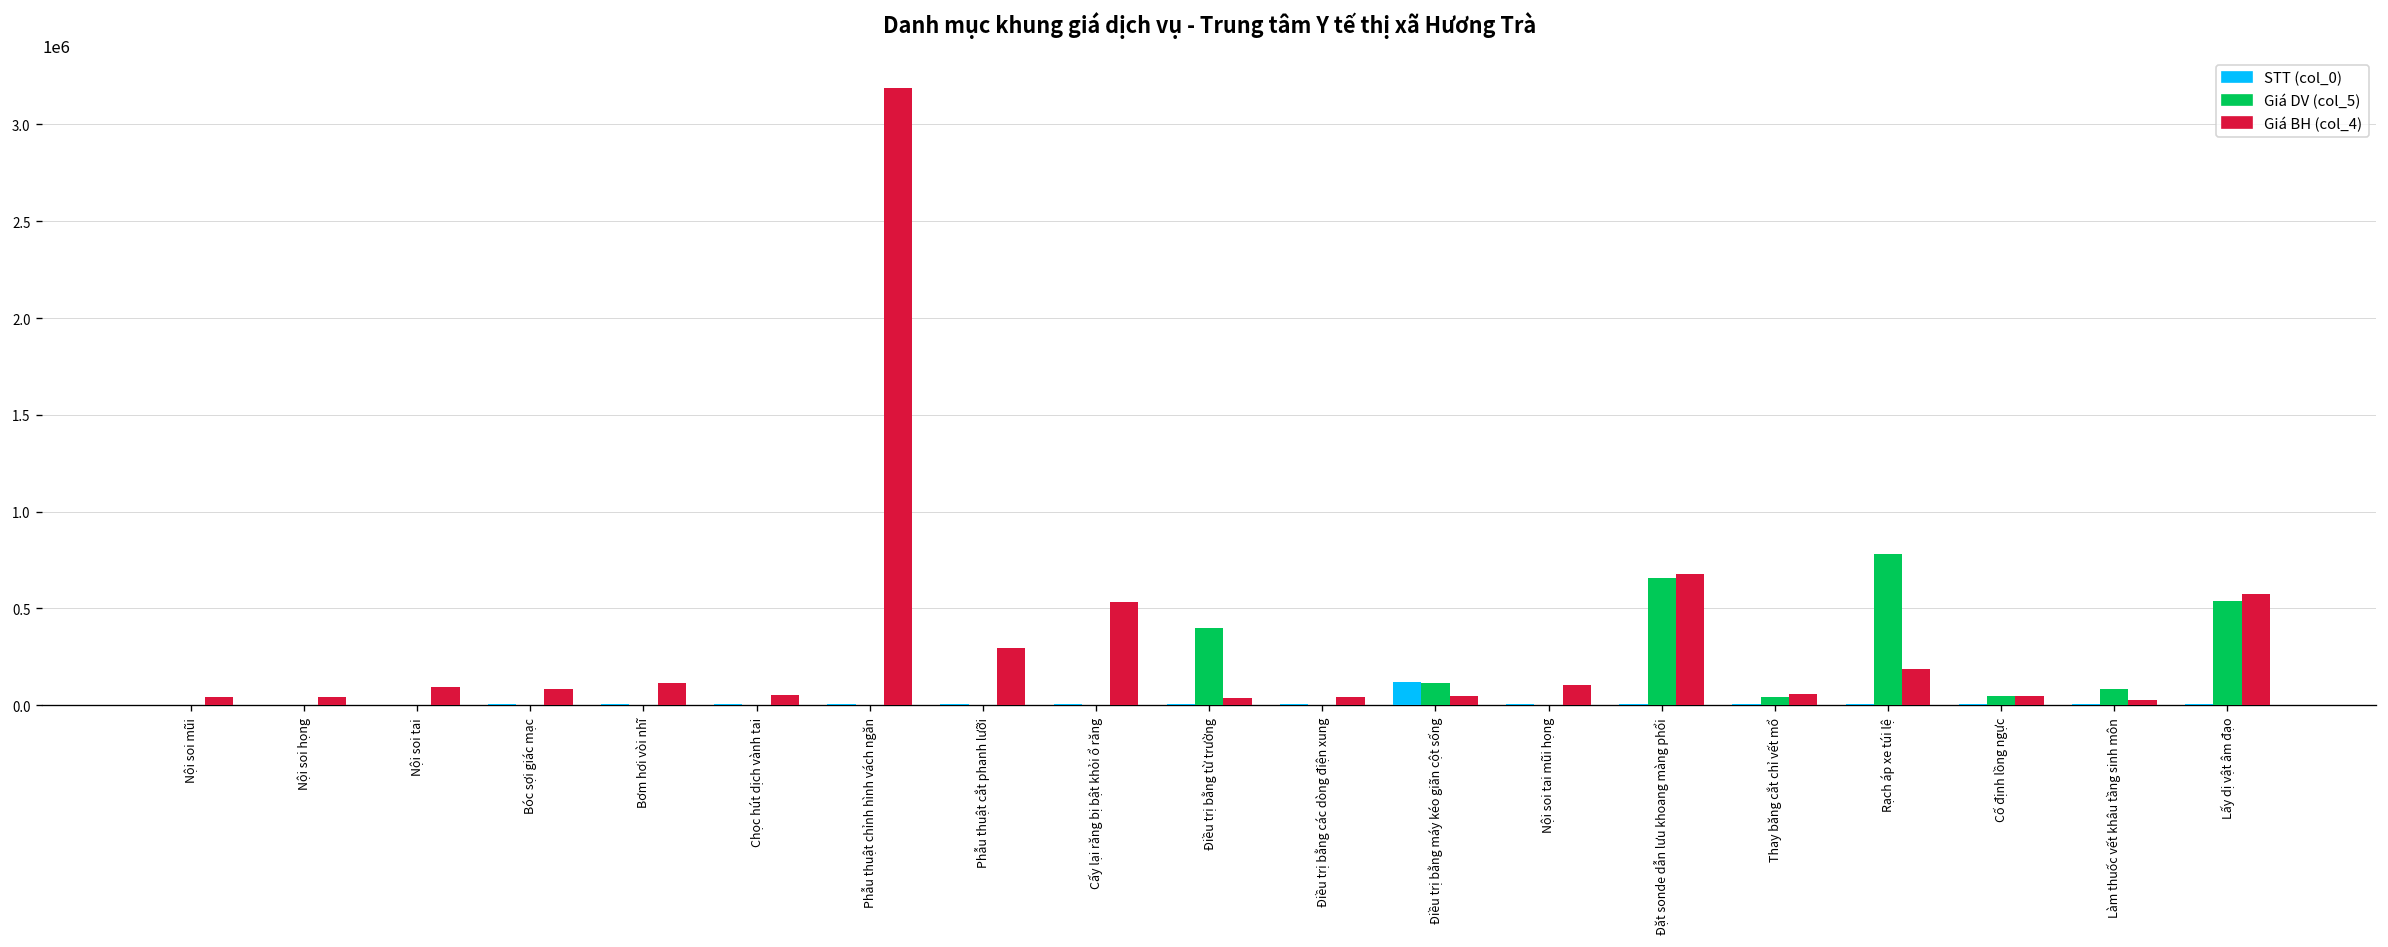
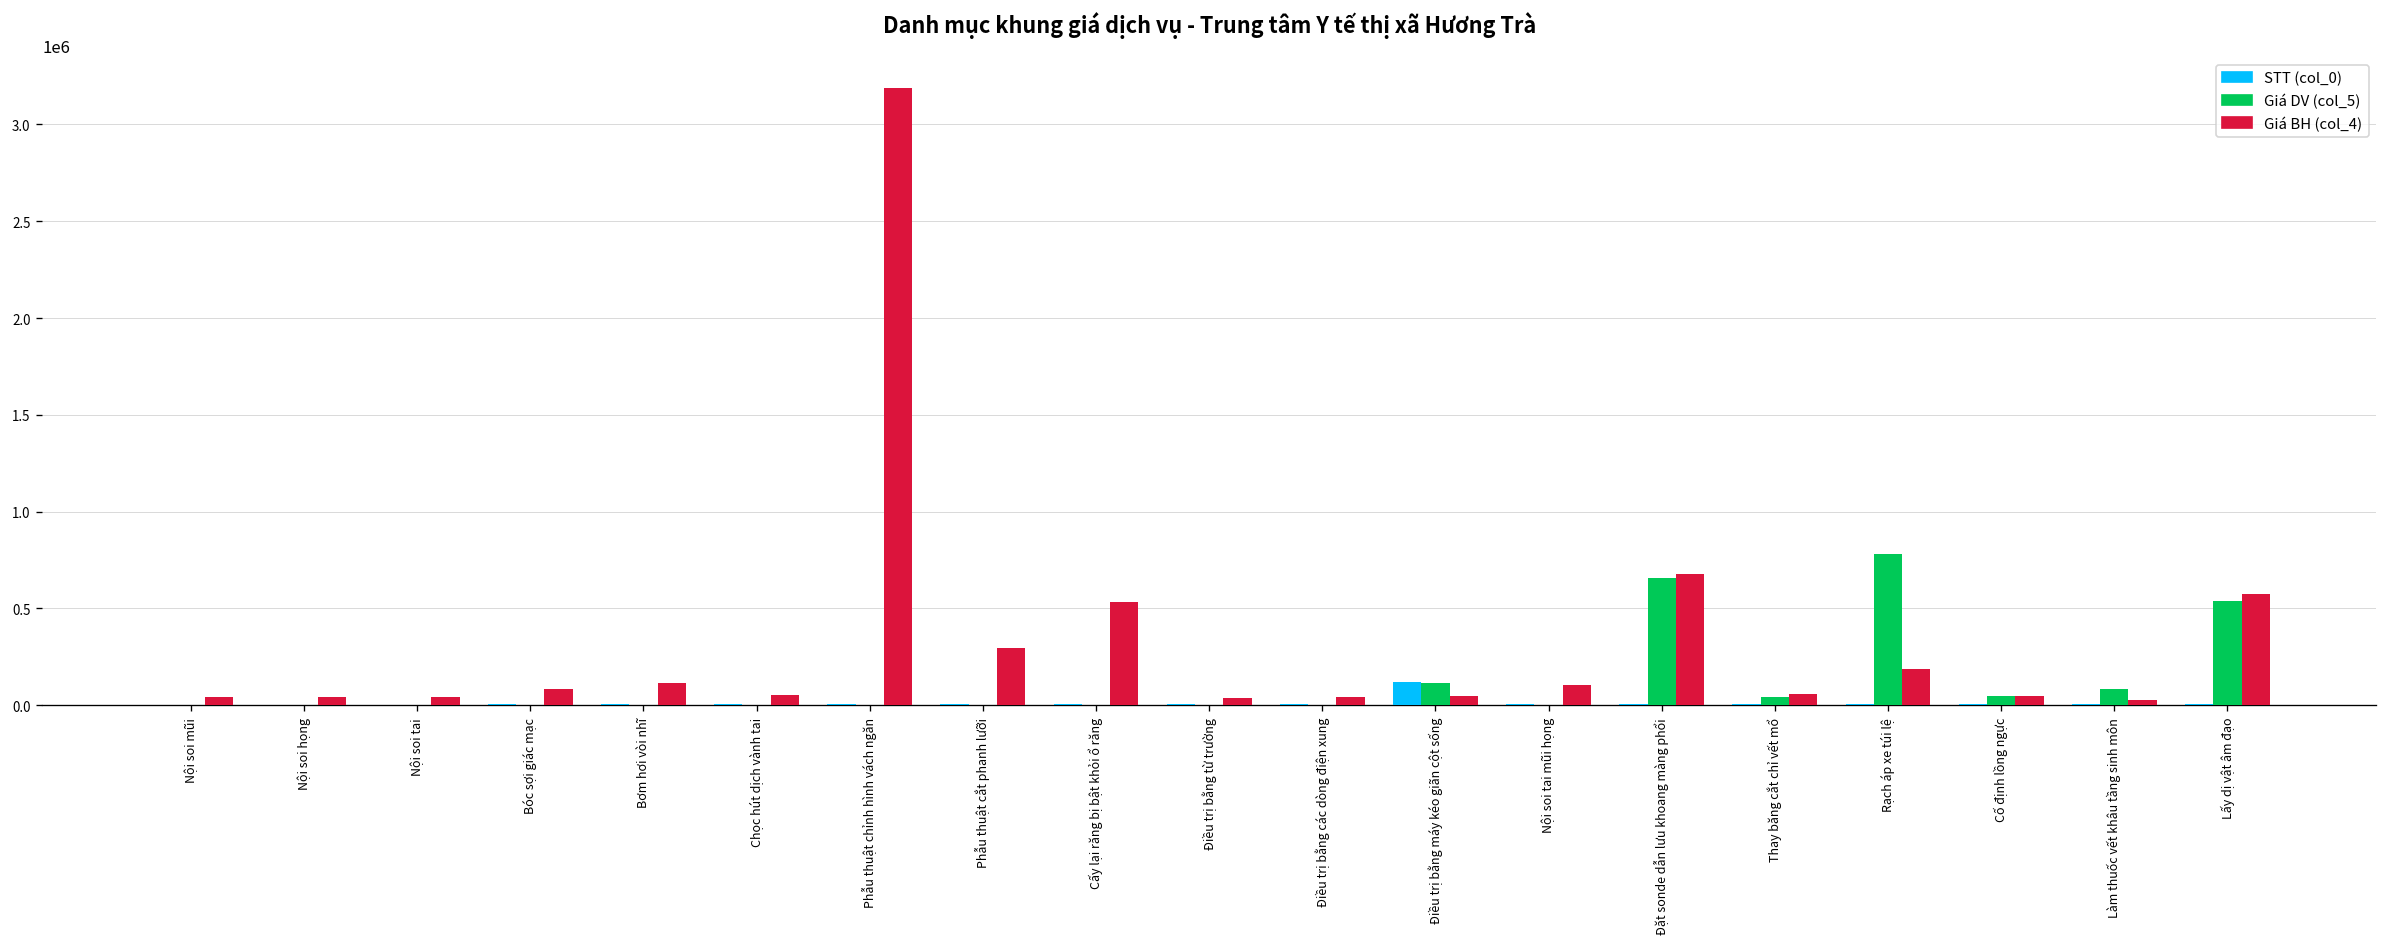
  {
    "STT (col_0)": {
      "Điều trị bằng máy kéo giãn cột sống": 120000
    },
    "Giá DV (col_5)": {
      "Nội soi mũi": 0,
      "Nội soi họng": 0,
      "Nội soi tai": 0,
      "Bóc sợi giác mạc": 0,
      "Bơm hơi vòi nhĩ": 0,
      "Chọc hút dịch vành tai": 0,
      "Phẫu thuật chỉnh hình vách ngăn": 0,
      "Phẫu thuật cắt phanh lưỡi": 0,
      "Cấy lại răng bị bật khỏi ổ răng": 0,
-     "Điều trị bằng từ trường": 400000,
+     "Điều trị bằng từ trường": 0,
      "Điều trị bằng các dòng điện xung": 0,
      "Điều trị bằng máy kéo giãn cột sống": 120000,
      "Nội soi tai mũi họng": 0,
      "Đặt sonde dẫn lưu khoang màng phổi": 660000,
      "Thay băng cắt chỉ vết mổ": 40000,
      "Rạch áp xe túi lệ": 780000,
      "Cố định lồng ngực": 50000,
      "Làm thuốc vết khâu tầng sinh môn": 80000,
      "Lấy dị vật âm đạo": 540000
    },
    "Giá BH (col_4)": {
      "Nội soi mũi": 40000,
      "Nội soi họng": 40000,
-     "Nội soi tai": 100000,
+     "Nội soi tai": 40000,
      "Bóc sợi giác mạc": 80000,
      "Bơm hơi vòi nhĩ": 120000,
      "Chọc hút dịch vành tai": 50000,
      "Phẫu thuật chỉnh hình vách ngăn": 3190000,
      "Phẫu thuật cắt phanh lưỡi": 300000,
      "Cấy lại răng bị bật khỏi ổ răng": 540000,
      "Điều trị bằng từ trường": 40000,
      "Điều trị bằng các dòng điện xung": 40000,
      "Điều trị bằng máy kéo giãn cột sống": 50000,
      "Nội soi tai mũi họng": 100000,
      "Đặt sonde dẫn lưu khoang màng phổi": 680000,
      "Thay băng cắt chỉ vết mổ": 60000,
      "Rạch áp xe túi lệ": 190000,
      "Cố định lồng ngực": 50000,
      "Làm thuốc vết khâu tầng sinh môn": 30000,
      "Lấy dị vật âm đạo": 570000
    }
  }
